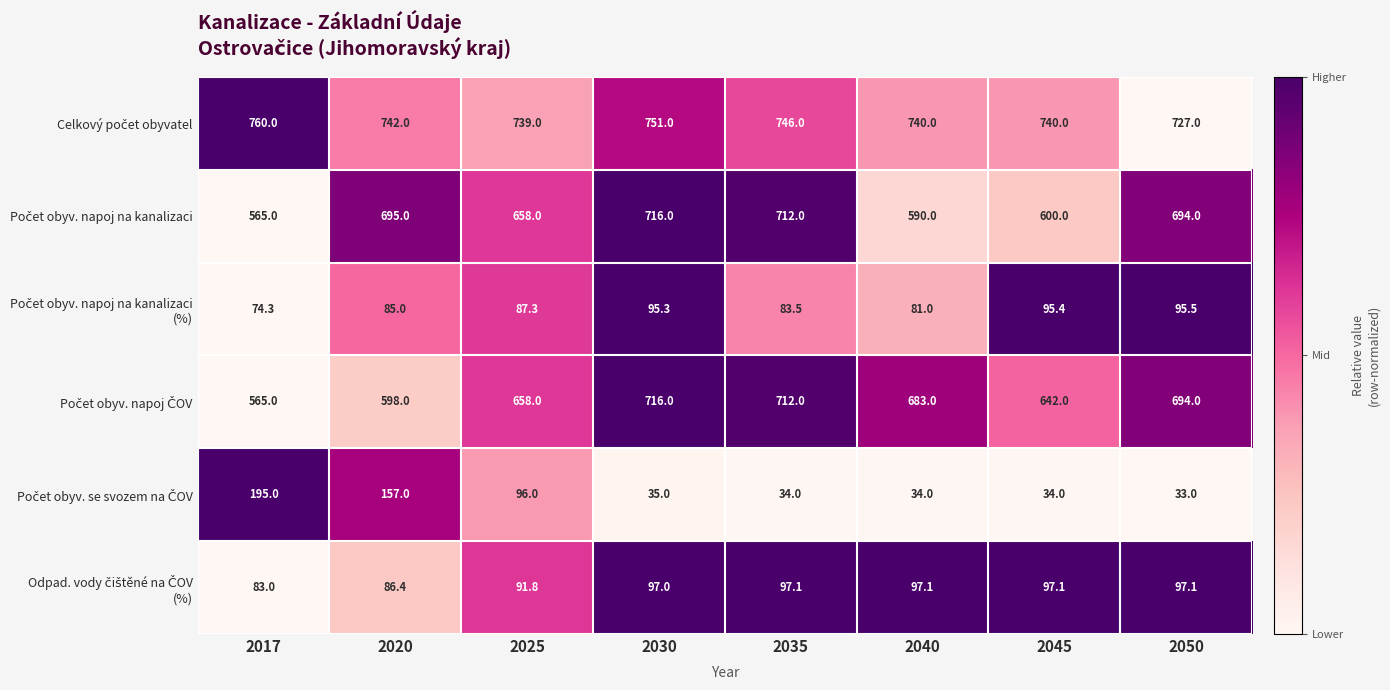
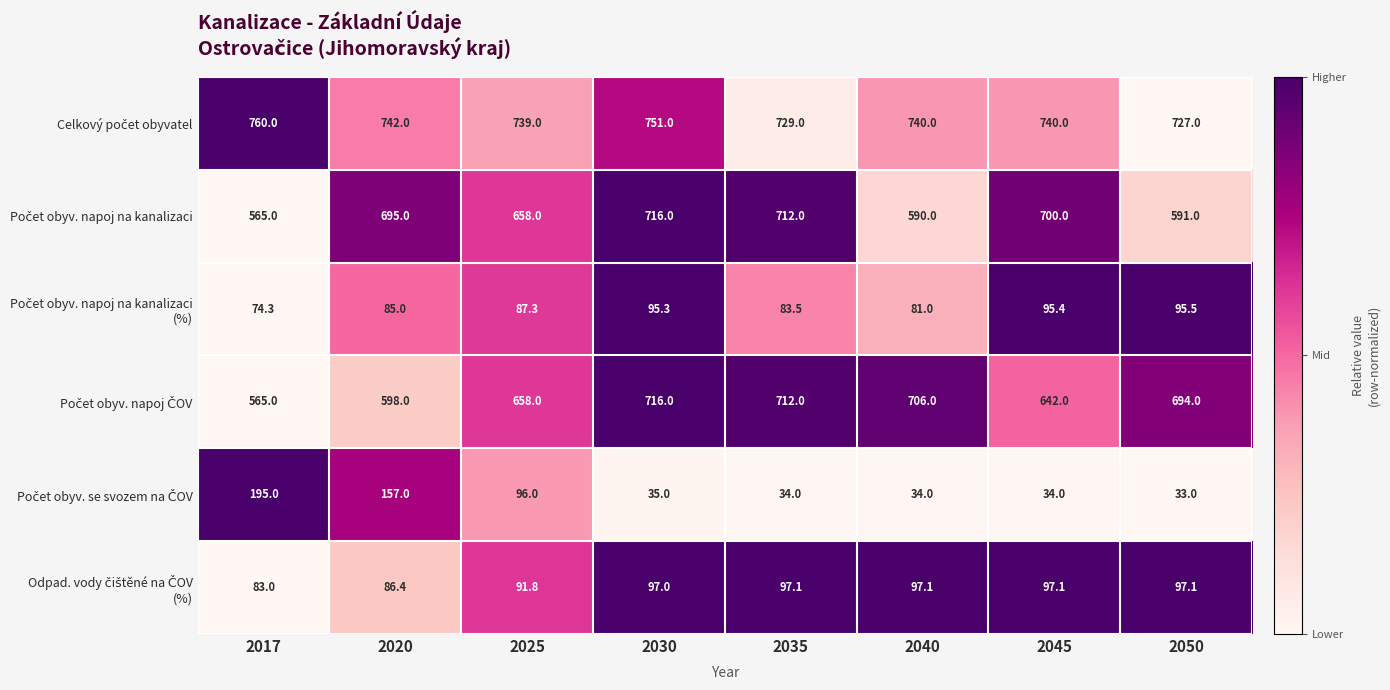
  {
    "Celkový počet obyvatel": {
      "2017": 760.0,
      "2020": 742.0,
      "2025": 739.0,
      "2030": 751.0,
-     "2035": 746.0,
+     "2035": 729.0,
      "2040": 740.0,
      "2045": 740.0,
      "2050": 727.0
    },
    "Počet obyv. napoj na kanalizaci": {
      "2017": 565.0,
      "2020": 695.0,
      "2025": 658.0,
      "2030": 716.0,
      "2035": 712.0,
      "2040": 590.0,
-     "2045": 600.0,
-     "2050": 694.0
+     "2045": 700.0,
+     "2050": 591.0
    },
    "Počet obyv. napoj na kanalizaci (%)": {
      "2017": 74.3,
      "2020": 85.0,
      "2025": 87.3,
      "2030": 95.3,
      "2035": 83.5,
      "2040": 81.0,
      "2045": 95.4,
      "2050": 95.5
    },
    "Počet obyv. napoj ČOV": {
      "2017": 565.0,
      "2020": 598.0,
      "2025": 658.0,
      "2030": 716.0,
      "2035": 712.0,
-     "2040": 683.0,
+     "2040": 706.0,
      "2045": 642.0,
      "2050": 694.0
    },
    "Počet obyv. se svozem na ČOV": {
      "2017": 195.0,
      "2020": 157.0,
      "2025": 96.0,
      "2030": 35.0,
      "2035": 34.0,
      "2040": 34.0,
      "2045": 34.0,
      "2050": 33.0
    },
    "Odpad. vody čištěné na ČOV (%)": {
      "2017": 83.0,
      "2020": 86.4,
      "2025": 91.8,
      "2030": 97.0,
      "2035": 97.1,
      "2040": 97.1,
      "2045": 97.1,
      "2050": 97.1
    }
  }
